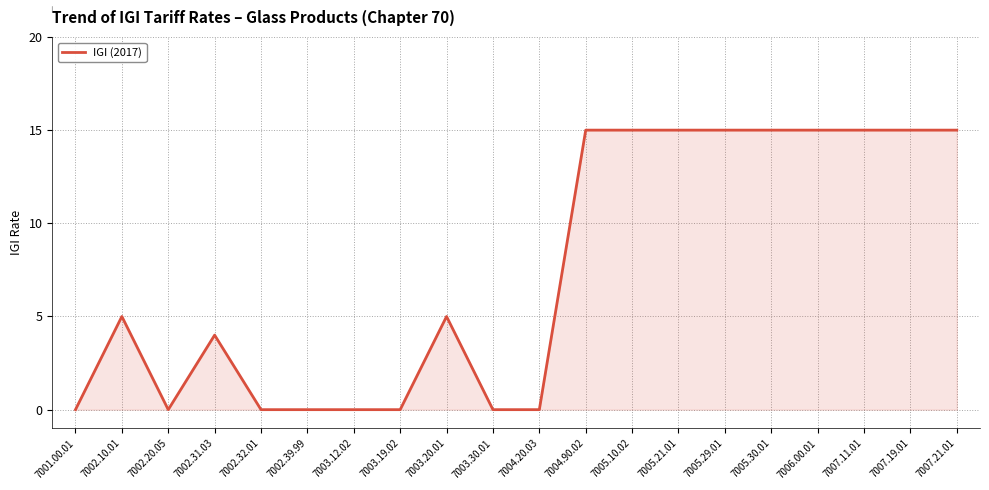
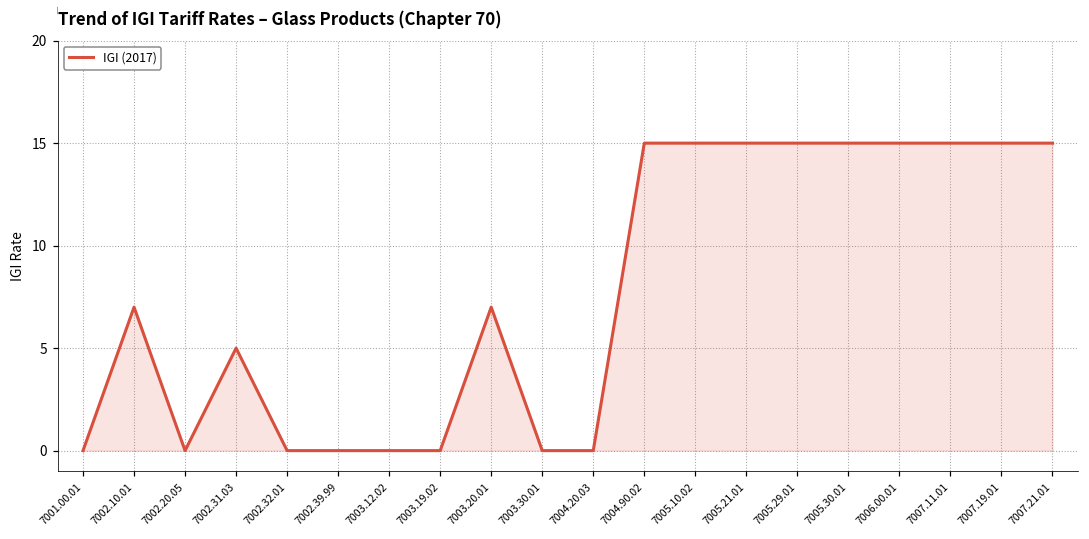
  {
    "7001.00.01": 0,
-   "7002.10.01": 5,
+   "7002.10.01": 7,
    "7002.20.05": 0,
-   "7002.31.03": 4,
+   "7002.31.03": 5,
    "7002.32.01": 0,
    "7002.39.99": 0,
    "7003.12.02": 0,
    "7003.19.02": 0,
-   "7003.20.01": 5,
+   "7003.20.01": 7,
    "7003.30.01": 0,
    "7004.20.03": 0,
    "7004.90.02": 15,
    "7005.10.02": 15,
    "7005.21.01": 15,
    "7005.29.01": 15,
    "7005.30.01": 15,
    "7006.00.01": 15,
    "7007.11.01": 15,
    "7007.19.01": 15,
    "7007.21.01": 15
  }
